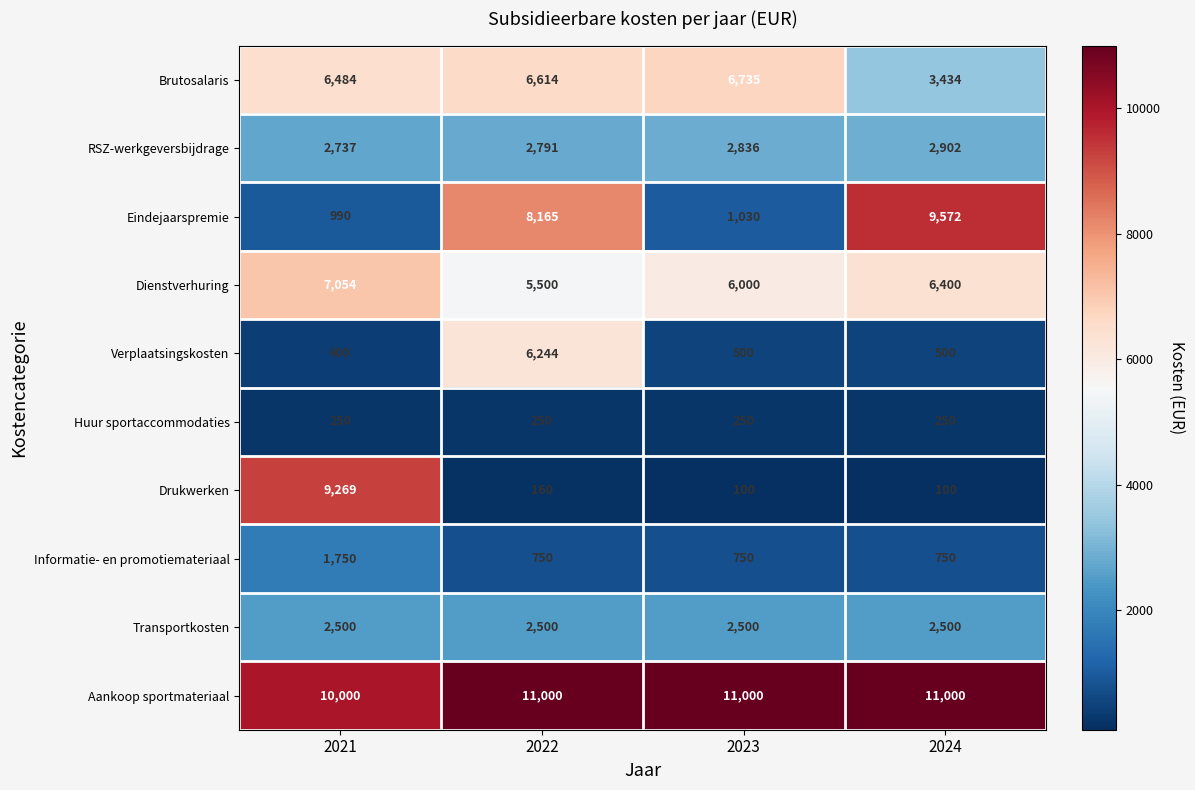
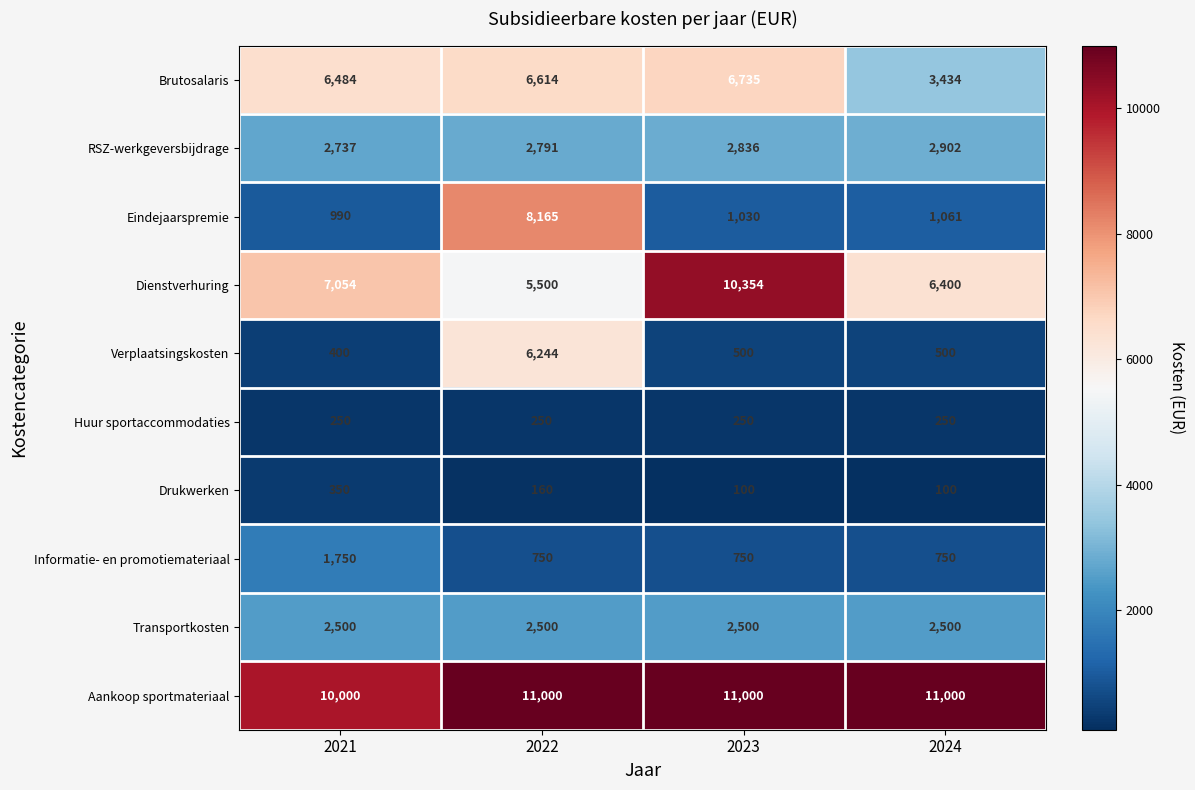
  {
    "Brutosalaris": {
      "2021": "6,484",
      "2022": "6,614",
      "2023": "6,735",
      "2024": "3,434"
    },
    "RSZ-werkgeversbijdrage": {
      "2021": "2,737",
      "2022": "2,791",
      "2023": "2,836",
      "2024": "2,902"
    },
    "Eindejaarspremie": {
      "2021": "990",
      "2022": "8,165",
      "2023": "1,030",
-     "2024": "9,572"
+     "2024": "1,061"
    },
    "Dienstverhuring": {
      "2021": "7,054",
      "2022": "5,500",
-     "2023": "6,000",
+     "2023": "10,354",
      "2024": "6,400"
    },
    "Verplaatsingskosten": {
      "2021": "400",
      "2022": "6,244",
      "2023": "500",
      "2024": "500"
    },
    "Huur sportaccommodaties": {
      "2021": "250",
      "2022": "250",
      "2023": "250",
      "2024": "250"
    },
    "Drukwerken": {
-     "2021": "9,269",
+     "2021": "350",
      "2022": "160"
    },
    "Informatie- en promotiemateriaal": {
      "2021": "1,750",
      "2022": "750",
      "2023": "750",
      "2024": "750"
    },
    "Transportkosten": {
      "2021": "2,500",
      "2022": "2,500",
      "2023": "2,500",
      "2024": "2,500"
    },
    "Aankoop sportmateriaal": {
      "2021": "10,000",
      "2022": "11,000",
      "2023": "11,000",
      "2024": "11,000"
    }
  }
